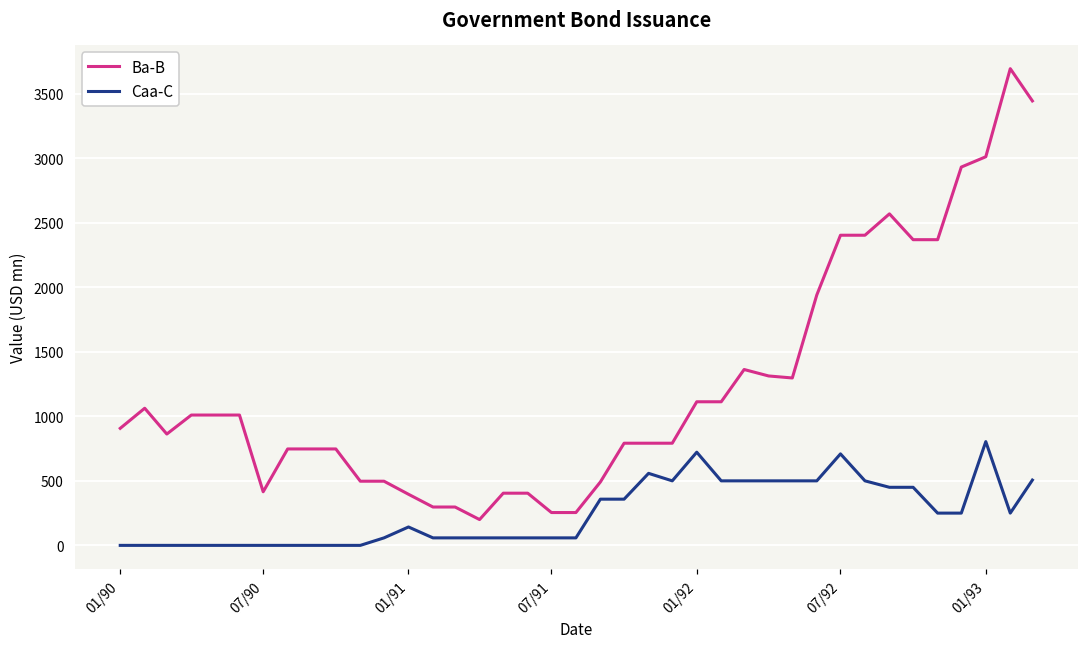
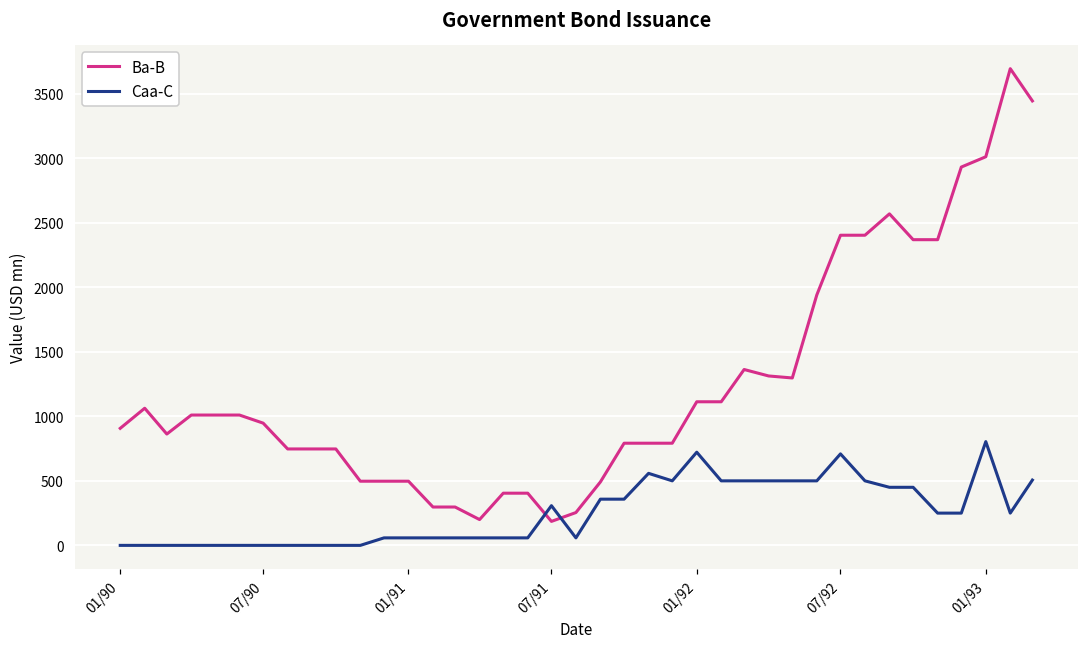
  {
    "Ba-B": {
      "01/90": 910,
-     "07/90": 420,
-     "01/91": 400,
-     "07/91": 250,
+     "07/90": 950,
+     "01/91": 500,
+     "07/91": 190,
      "01/92": 1110,
      "07/92": 2400,
      "01/93": 3010
    },
    "Caa-C": {
      "01/90": 0,
      "07/90": 0,
-     "01/91": 140,
-     "07/91": 60,
+     "01/91": 60,
+     "07/91": 310,
      "01/92": 720,
      "07/92": 710,
      "01/93": 800
    }
  }
